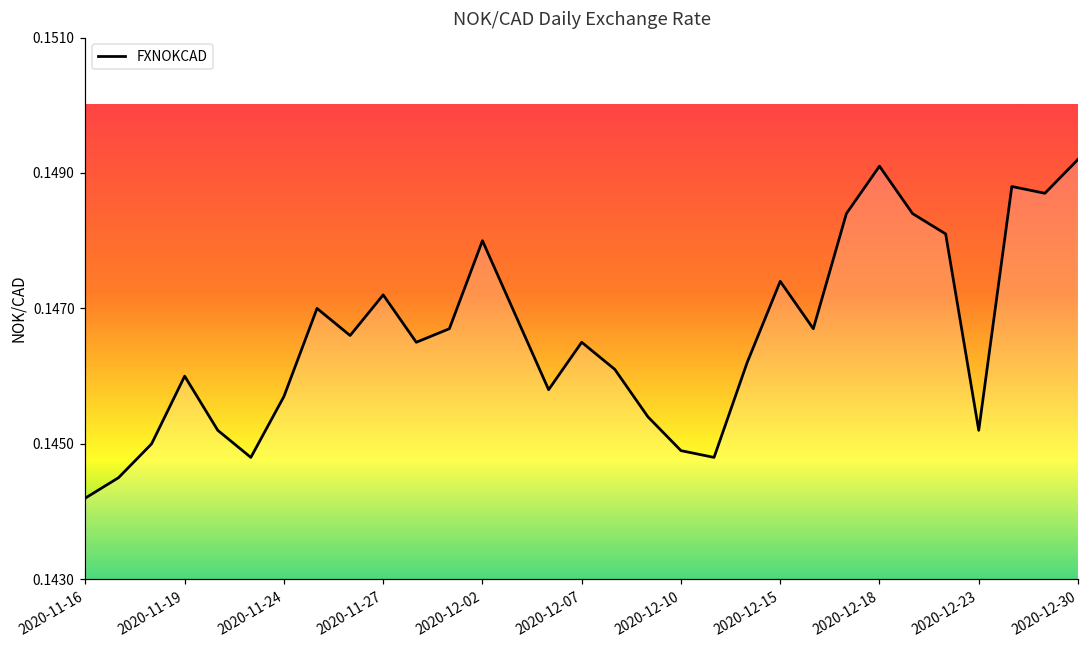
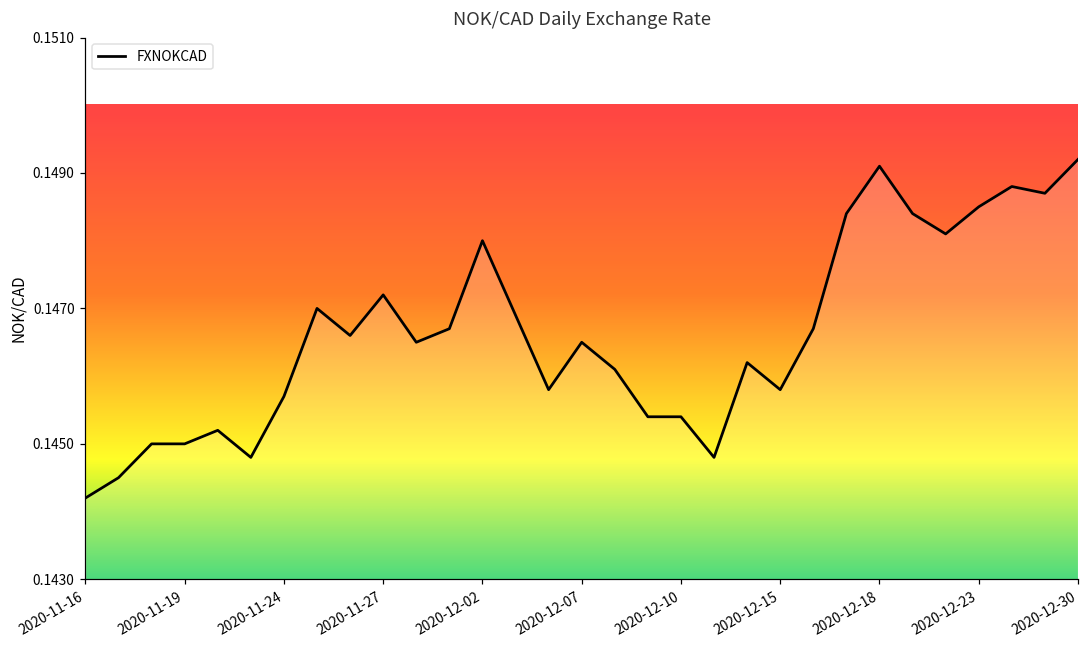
  {
    "2020-11-16": 0.1442,
-   "2020-11-19": 0.146,
+   "2020-11-19": 0.145,
    "2020-11-24": 0.1457,
    "2020-11-27": 0.1472,
    "2020-12-02": 0.1480,
    "2020-12-07": 0.1465,
-   "2020-12-10": 0.1449,
-   "2020-12-15": 0.1474,
+   "2020-12-10": 0.1454,
+   "2020-12-15": 0.1458,
    "2020-12-18": 0.1491,
-   "2020-12-23": 0.1452,
+   "2020-12-23": 0.1485,
    "2020-12-30": 0.1492
  }
